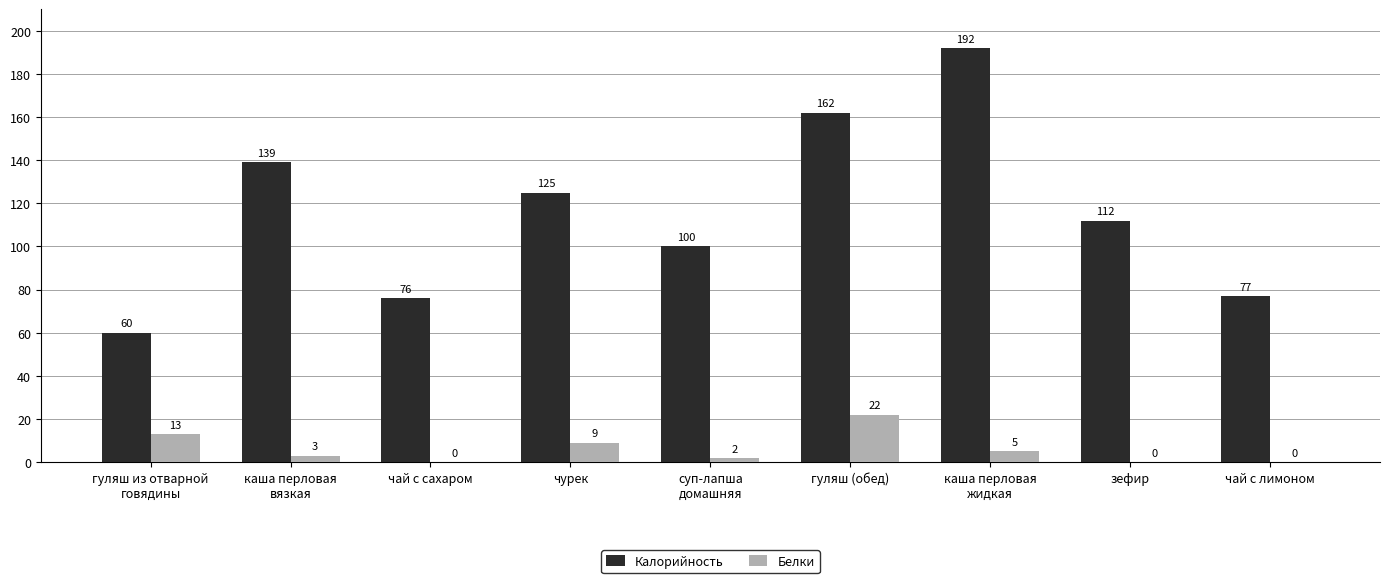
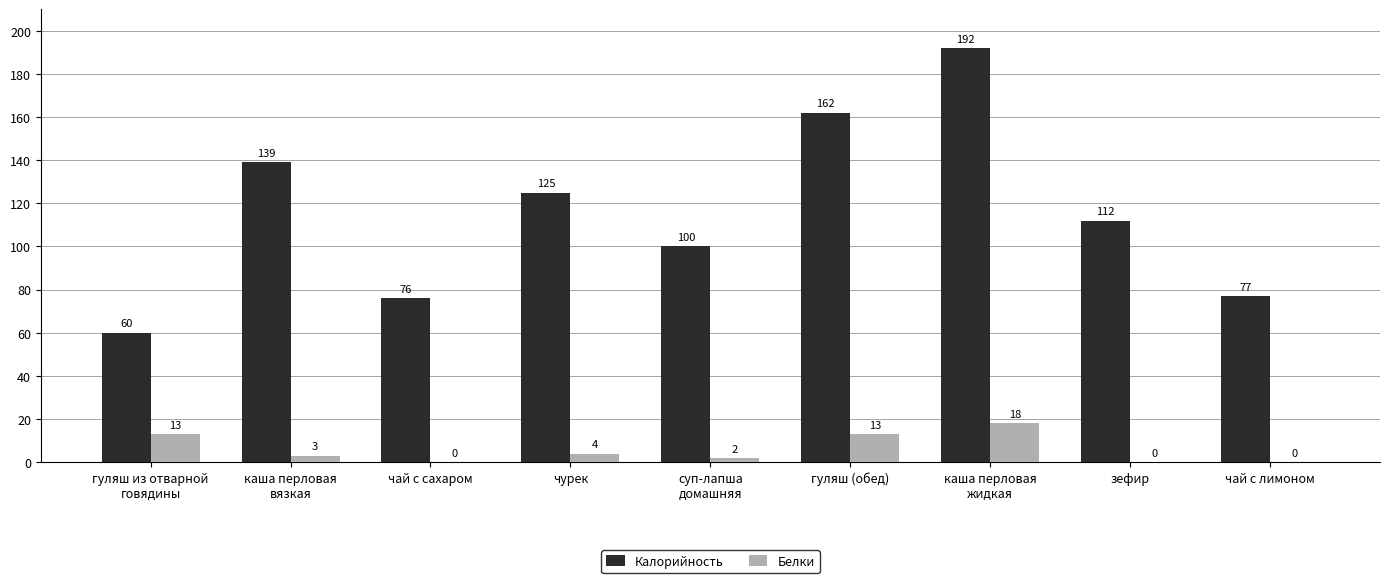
  {
    "Калорийность": {
      "гуляш из отварной говядины": 60,
      "каша перловая вязкая": 139,
      "чай с сахаром": 76,
      "чурек": 125,
      "суп-лапша домашняя": 100,
      "гуляш (обед)": 162,
      "каша перловая жидкая": 192,
      "зефир": 112,
      "чай с лимоном": 77
    },
    "Белки": {
      "гуляш из отварной говядины": 13,
      "каша перловая вязкая": 3,
      "чай с сахаром": 0,
-     "чурек": 9,
+     "чурек": 4,
      "суп-лапша домашняя": 2,
-     "гуляш (обед)": 22,
-     "каша перловая жидкая": 5,
+     "гуляш (обед)": 13,
+     "каша перловая жидкая": 18,
      "зефир": 0,
      "чай с лимоном": 0
    }
  }
